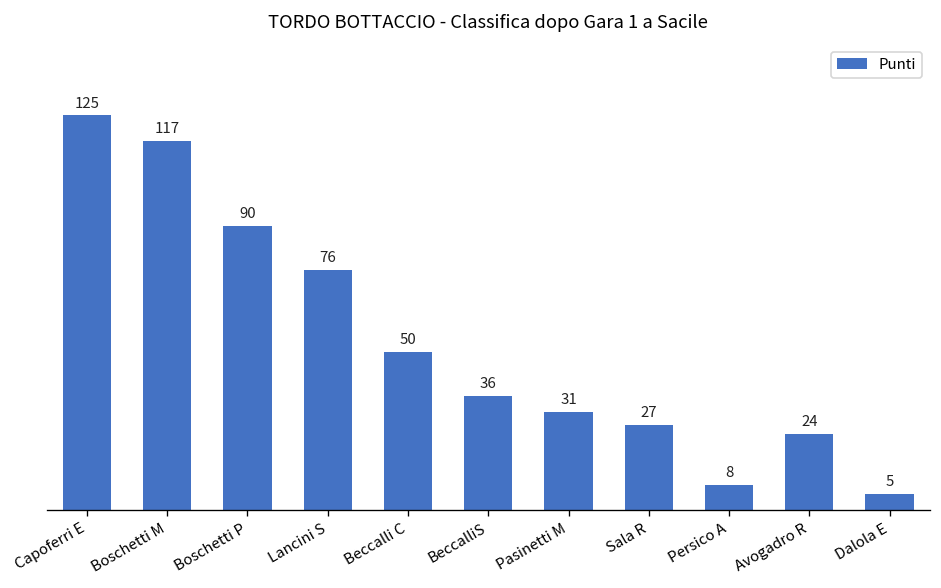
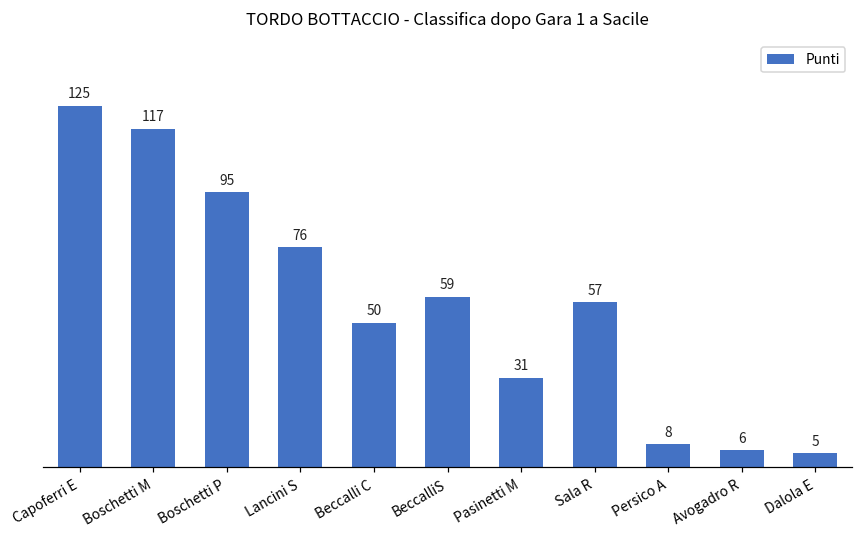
  {
    "Capoferri E": 125,
    "Boschetti M": 117,
-   "Boschetti P": 90,
+   "Boschetti P": 95,
    "Lancini S": 76,
    "Beccalli C": 50,
-   "BeccalliS": 36,
+   "BeccalliS": 59,
    "Pasinetti M": 31,
-   "Sala R": 27,
+   "Sala R": 57,
    "Persico A": 8,
-   "Avogadro R": 24,
+   "Avogadro R": 6,
    "Dalola E": 5
  }
